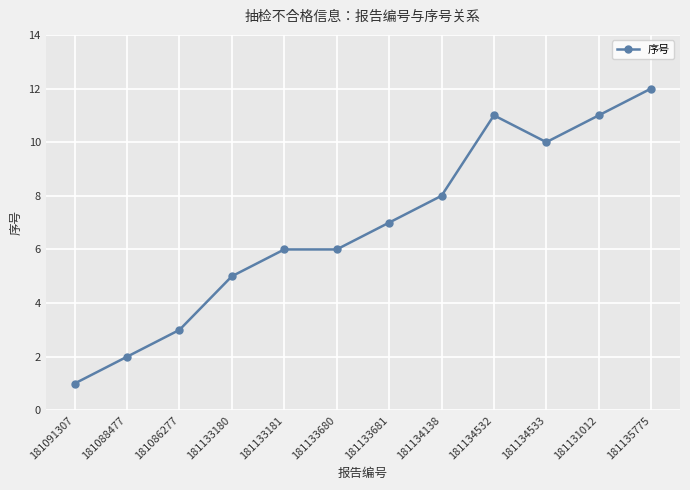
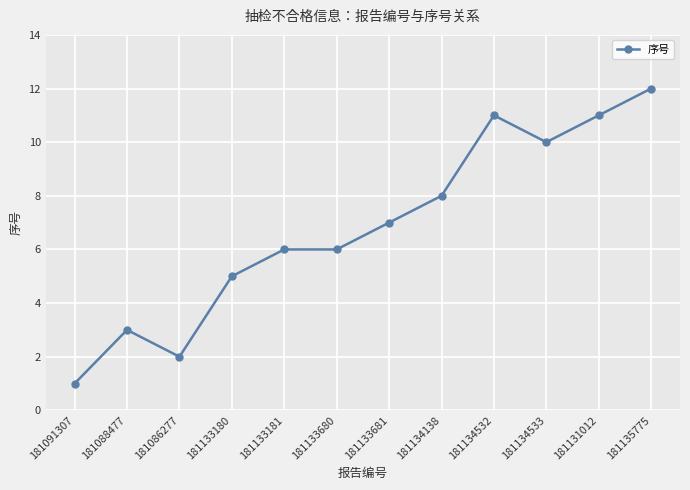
  {
    "181091307": 1,
-   "181088477": 2,
-   "181086277": 3,
+   "181088477": 3,
+   "181086277": 2,
    "181133180": 5,
    "181133181": 6,
    "181133680": 6,
    "181133681": 7,
    "181134138": 8,
    "181134532": 11,
    "181134533": 10,
    "181131012": 11,
    "181135775": 12
  }
